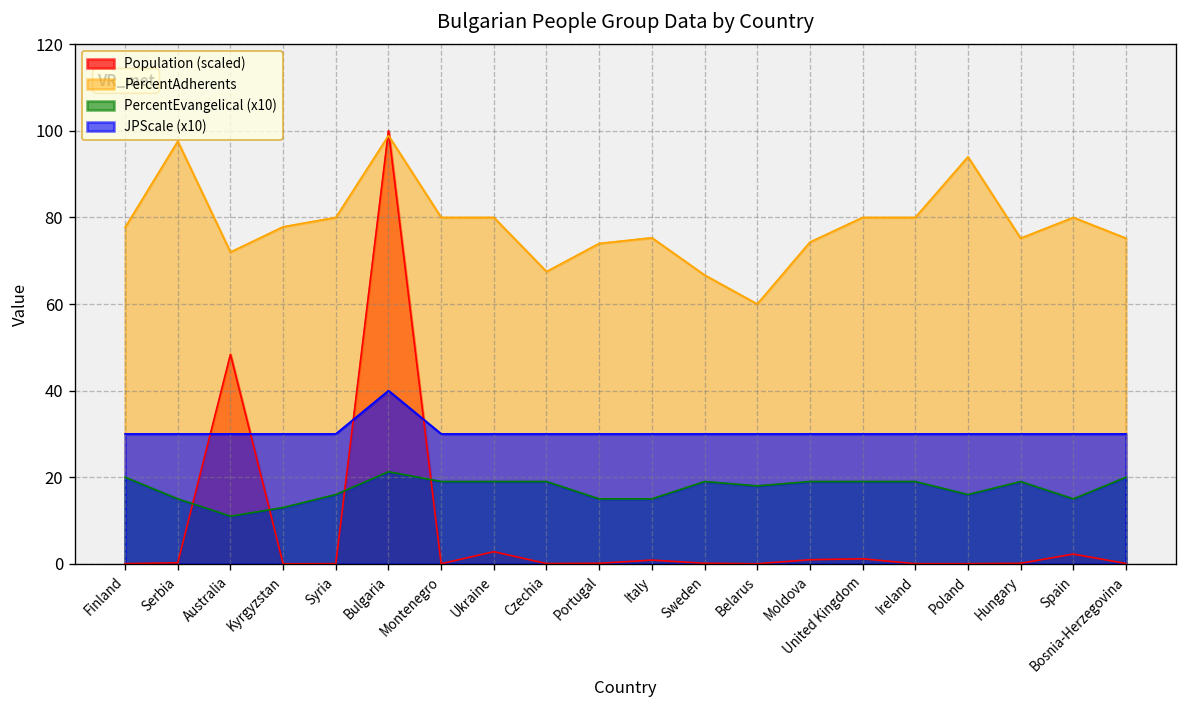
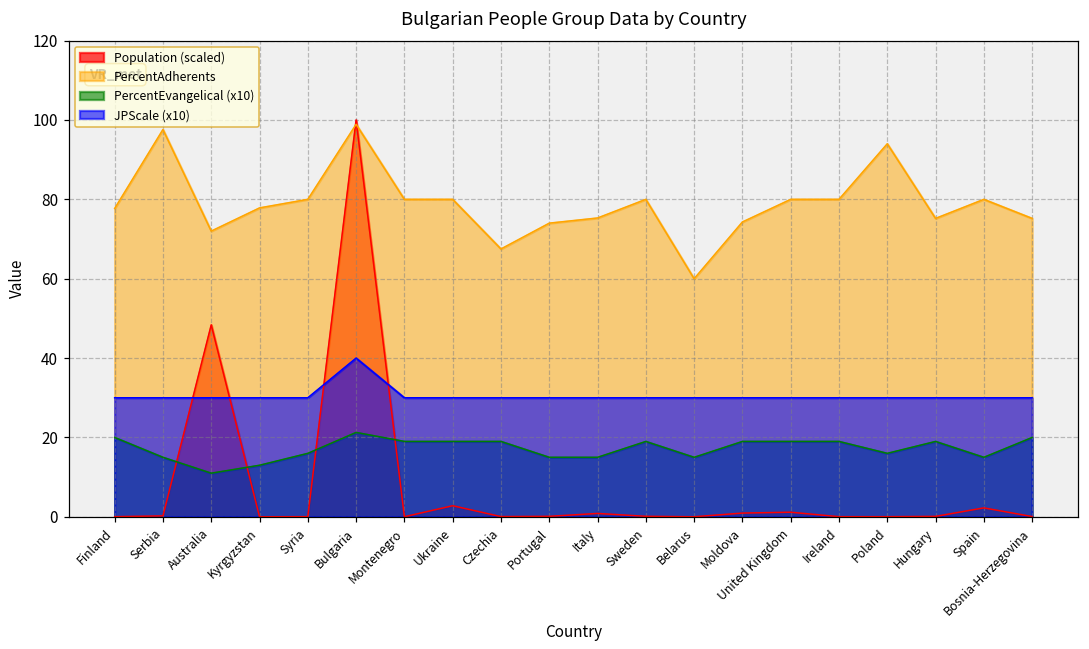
  {
    "Population (scaled)": {
      "Finland": 0,
      "Serbia": 0,
      "Australia": 48,
      "Kyrgyzstan": 0,
      "Syria": 0,
      "Bulgaria": 100,
      "Montenegro": 0,
      "Ukraine": 3,
      "Czechia": 0,
      "Portugal": 0,
      "Italy": 1,
      "Sweden": 0,
      "Belarus": 0,
      "Moldova": 1,
      "United Kingdom": 1,
      "Ireland": 0,
      "Poland": 0,
      "Hungary": 0,
      "Spain": 2,
      "Bosnia-Herzegovina": 0
    },
    "PercentAdherents": {
      "Finland": 78,
      "Serbia": 98,
      "Australia": 72,
      "Kyrgyzstan": 78,
      "Syria": 80,
      "Bulgaria": 99,
      "Montenegro": 80,
      "Ukraine": 80,
      "Czechia": 68,
      "Portugal": 74,
      "Italy": 75,
-     "Sweden": 67,
+     "Sweden": 80,
      "Belarus": 60,
      "Moldova": 74,
      "United Kingdom": 80,
      "Ireland": 80,
      "Poland": 94,
      "Hungary": 75,
      "Spain": 80,
      "Bosnia-Herzegovina": 75
    },
    "PercentEvangelical (x10)": {
      "Finland": 20,
      "Serbia": 15,
      "Australia": 11,
      "Kyrgyzstan": 13,
      "Syria": 16,
      "Bulgaria": 21,
      "Montenegro": 19,
      "Ukraine": 19,
      "Czechia": 19,
      "Portugal": 15,
      "Italy": 15,
      "Sweden": 19,
-     "Belarus": 18,
+     "Belarus": 15,
      "Moldova": 19,
      "United Kingdom": 19,
      "Ireland": 19,
      "Poland": 16,
      "Hungary": 19,
      "Spain": 15,
      "Bosnia-Herzegovina": 20
    },
    "JPScale (x10)": {
      "Finland": 30,
      "Serbia": 30,
      "Australia": 30,
      "Kyrgyzstan": 30,
      "Syria": 30,
      "Bulgaria": 40,
      "Montenegro": 30,
      "Ukraine": 30,
      "Czechia": 30,
      "Portugal": 30,
      "Italy": 30,
      "Sweden": 30,
      "Belarus": 30,
      "Moldova": 30,
      "United Kingdom": 30,
      "Ireland": 30,
      "Poland": 30,
      "Hungary": 30,
      "Spain": 30,
      "Bosnia-Herzegovina": 30
    }
  }
